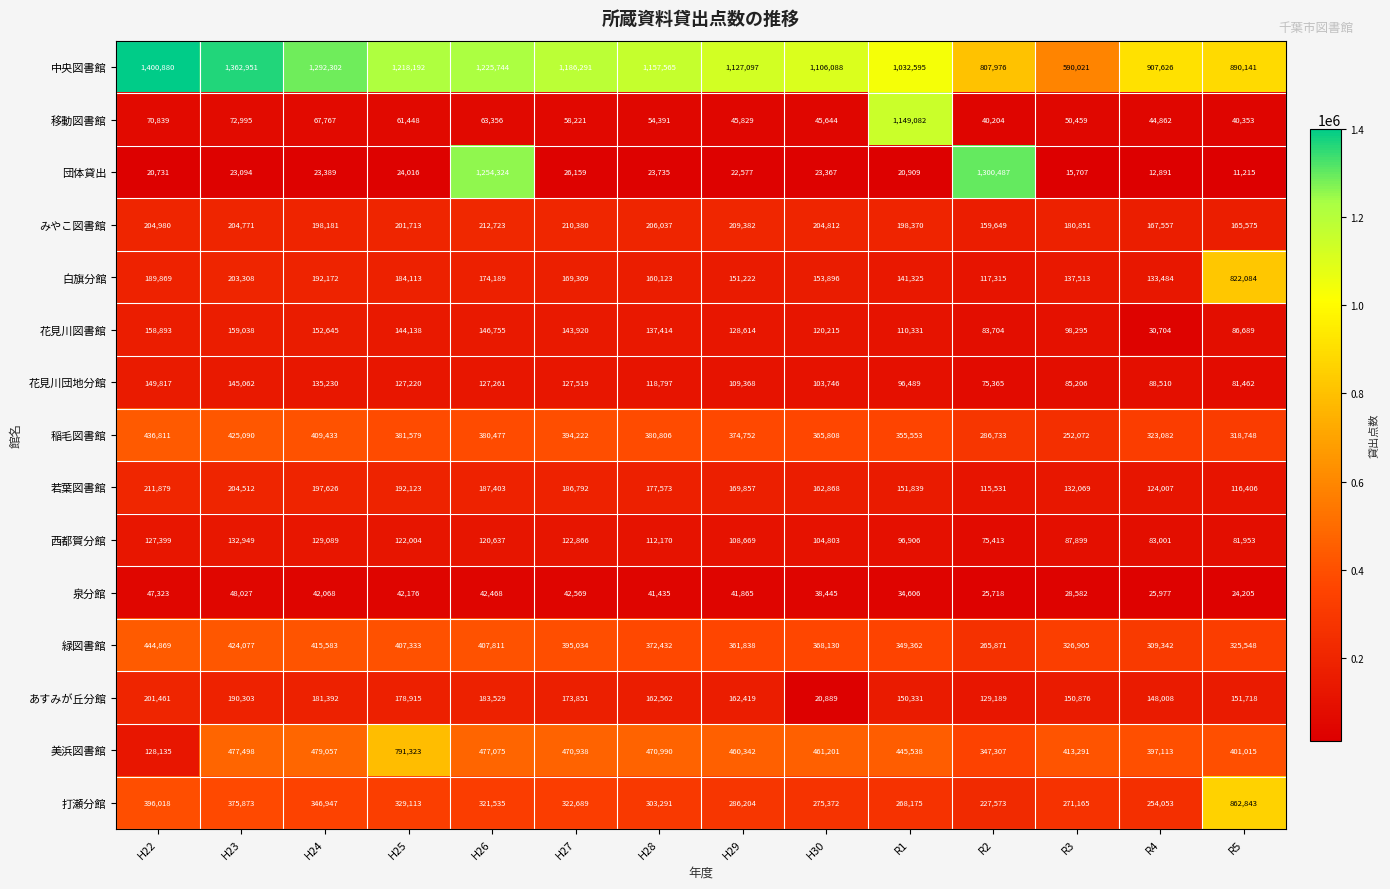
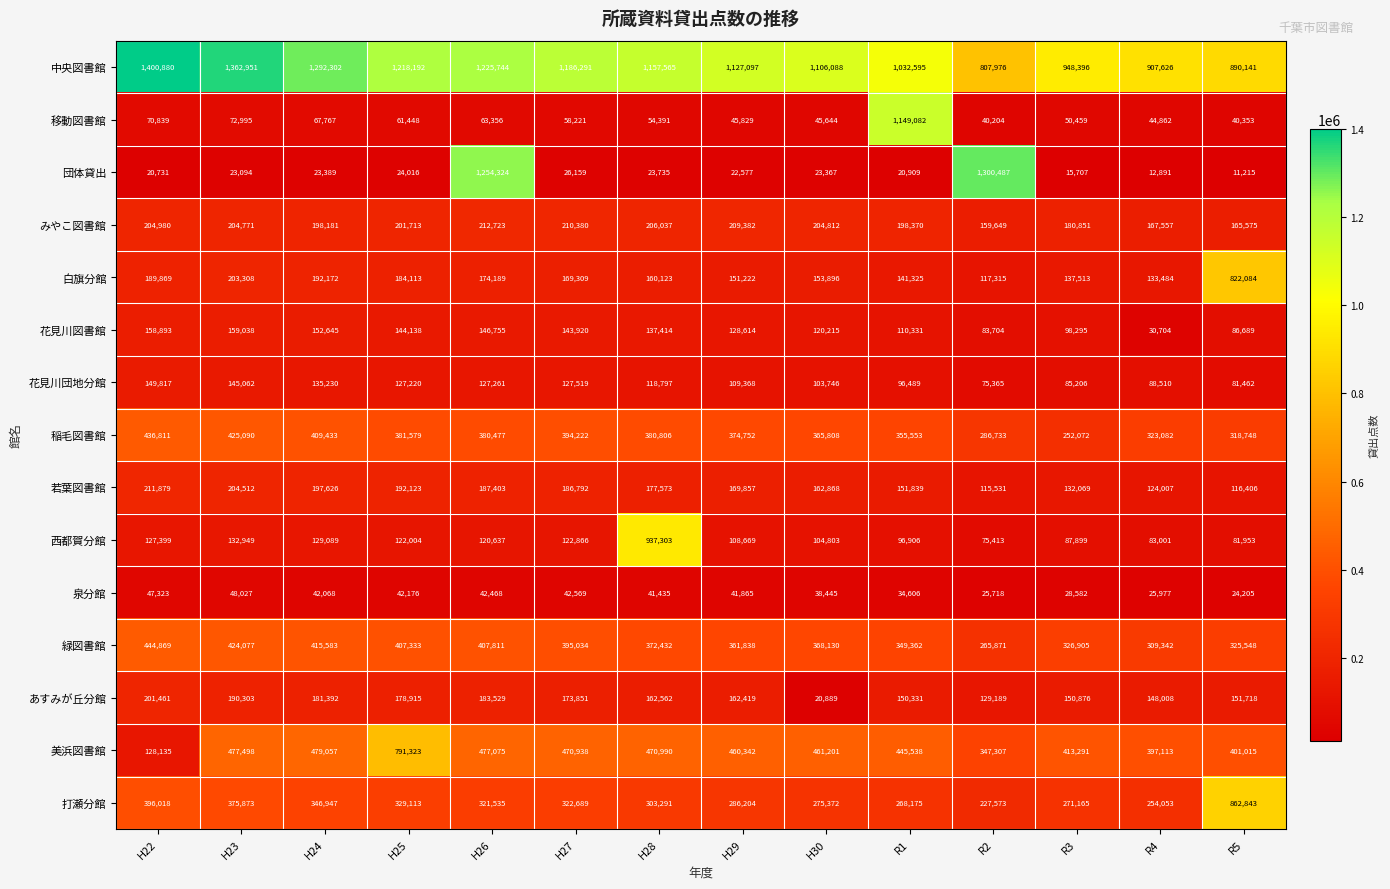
  {
    "中央図書館": {
      "H22": "1,400,880",
      "H23": "1,362,951",
      "H24": "1,292,302",
      "H25": "1,218,192",
      "H26": "1,225,744",
      "H27": "1,186,291",
      "H28": "1,157,565",
      "H29": "1,127,097",
      "H30": "1,106,088",
      "R1": "1,032,595",
      "R2": "807,976",
-     "R3": "590,021",
+     "R3": "948,396",
      "R4": "907,626",
      "R5": "890,141"
    },
    "西都賀分館": {
      "H22": "127,399",
      "H23": "132,949",
      "H24": "129,089",
      "H25": "122,004",
      "H26": "120,637",
      "H27": "122,866",
-     "H28": "112,170",
+     "H28": "937,303",
      "H29": "108,669",
      "H30": "104,803",
      "R1": "96,906",
      "R2": "75,413",
      "R3": "87,899",
      "R4": "83,001",
      "R5": "81,953"
    }
  }
